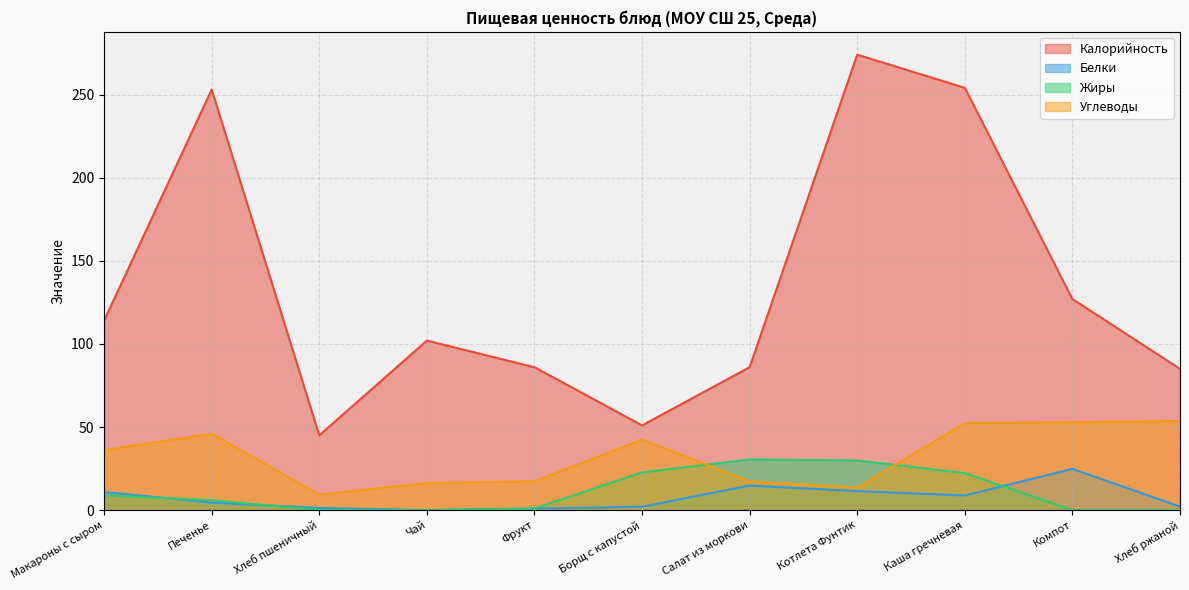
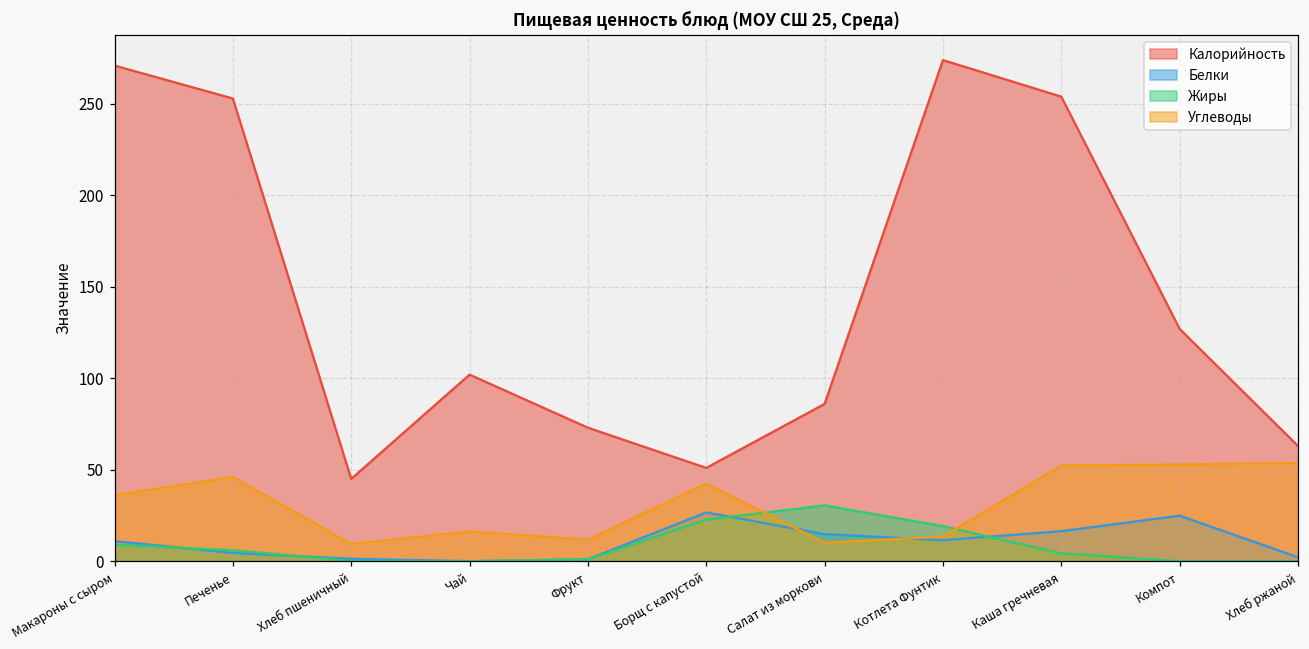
  {
    "Калорийность": {
-     "Макароны с сыром": 114,
+     "Макароны с сыром": 271,
      "Печенье": 253,
      "Хлеб пшеничный": 45,
      "Чай": 102,
-     "Фрукт": 86,
+     "Фрукт": 73,
      "Борщ с капустой": 51,
      "Салат из моркови": 86,
      "Котлета Фунтик": 274,
      "Каша гречневая": 254,
      "Компот": 127,
-     "Хлеб ржаной": 85
+     "Хлеб ржаной": 63
    },
    "Белки": {
      "Макароны с сыром": 11,
-     "Борщ с капустой": 2,
+     "Борщ с капустой": 27,
      "Салат из моркови": 15,
      "Котлета Фунтик": 11,
-     "Каша гречневая": 9,
+     "Каша гречневая": 16,
      "Компот": 25,
      "Хлеб ржаной": 2
    },
    "Жиры": {
      "Макароны с сыром": 9,
      "Борщ с капустой": 23,
      "Салат из моркови": 31,
-     "Котлета Фунтик": 30,
-     "Каша гречневая": 22,
+     "Котлета Фунтик": 19,
+     "Каша гречневая": 4,
      "Компот": 0,
      "Хлеб ржаной": 0
    },
    "Углеводы": {
      "Макароны с сыром": 36,
      "Печенье": 46,
      "Хлеб пшеничный": 9,
      "Чай": 16,
-     "Фрукт": 17,
+     "Фрукт": 12,
      "Борщ с капустой": 42,
-     "Салат из моркови": 17,
+     "Салат из моркови": 10,
      "Котлета Фунтик": 14,
      "Каша гречневая": 52,
      "Компот": 53,
      "Хлеб ржаной": 54
    }
  }
